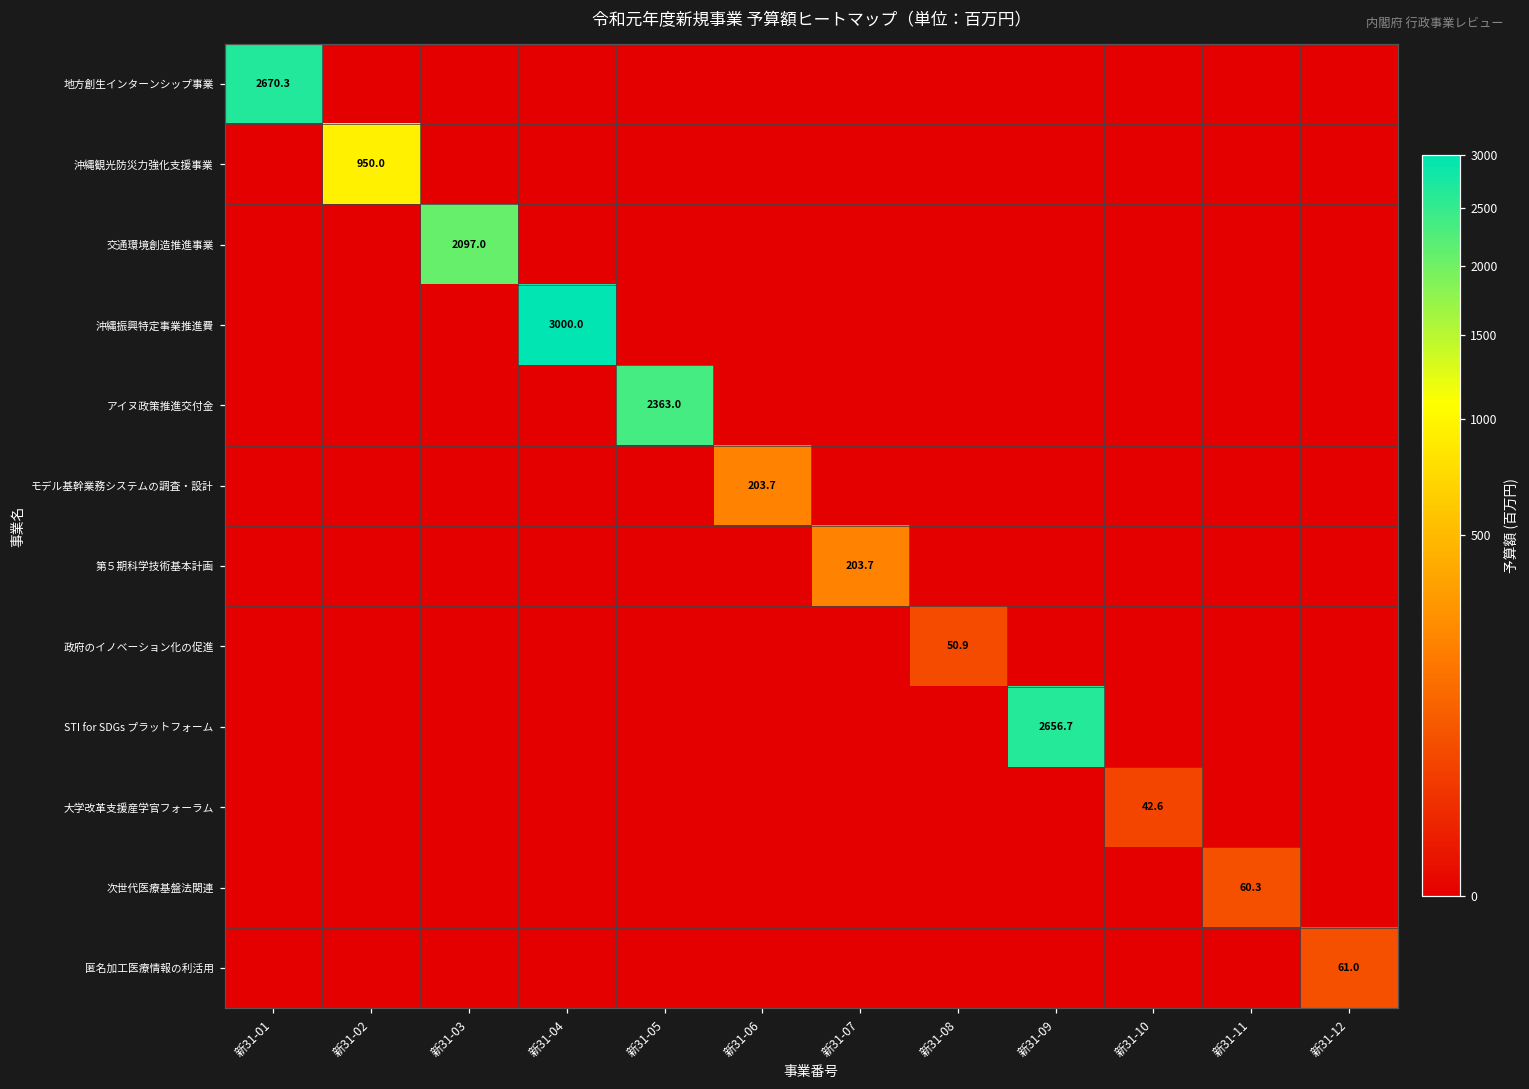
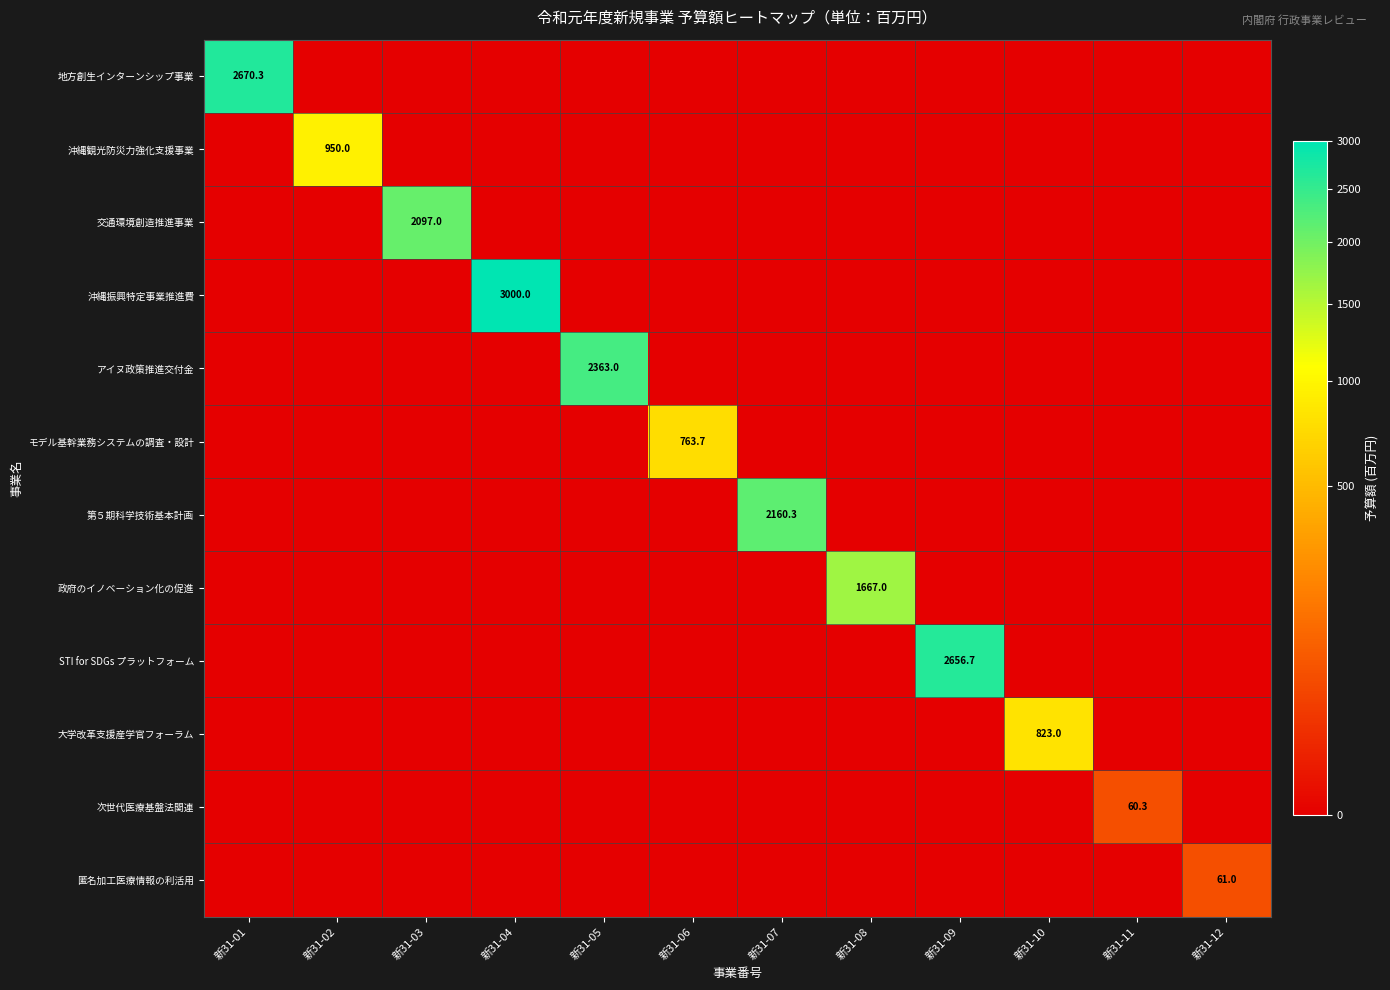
  {
    "地方創生インターンシップ事業": {
      "新31-01": 2670.3
    },
    "沖縄観光防災力強化支援事業": {
      "新31-02": 950.0
    },
    "交通環境創造推進事業": {
      "新31-03": 2097.0
    },
    "沖縄振興特定事業推進費": {
      "新31-04": 3000.0
    },
    "アイヌ政策推進交付金": {
      "新31-05": 2363.0
    },
    "モデル基幹業務システムの調査・設計": {
-     "新31-06": 203.7
+     "新31-06": 763.7
    },
    "第５期科学技術基本計画": {
-     "新31-07": 203.7
+     "新31-07": 2160.3
    },
    "政府のイノベーション化の促進": {
-     "新31-08": 50.9
+     "新31-08": 1667.0
    },
    "STI for SDGs プラットフォーム": {
      "新31-09": 2656.7
    },
    "大学改革支援産学官フォーラム": {
-     "新31-10": 42.6
+     "新31-10": 823.0
    },
    "次世代医療基盤法関連": {
      "新31-11": 60.3
    },
    "匿名加工医療情報の利活用": {
      "新31-12": 61.0
    }
  }
